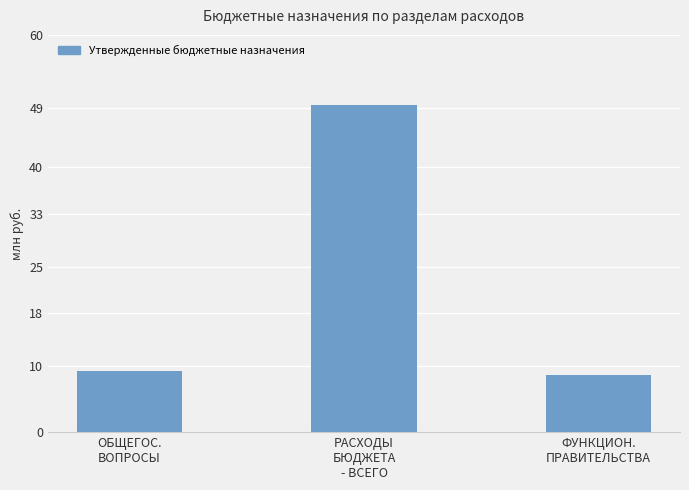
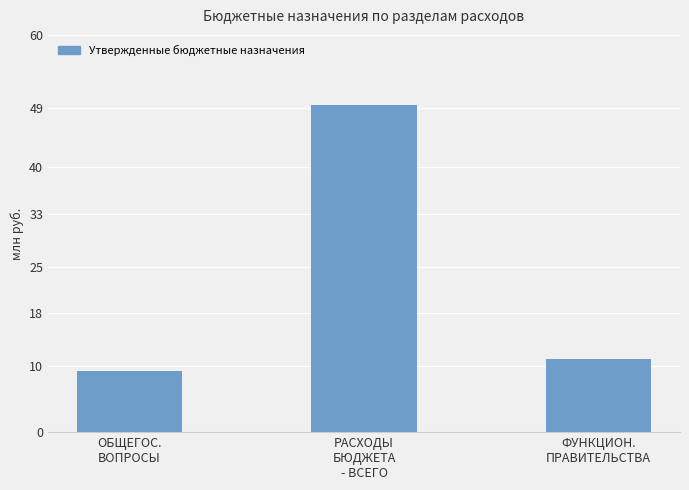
  {
    "ОБЩЕГОС. ВОПРОСЫ": 9,
    "РАСХОДЫ БЮДЖЕТА - ВСЕГО": 49,
-   "ФУНКЦИОН. ПРАВИТЕЛЬСТВА": 9
+   "ФУНКЦИОН. ПРАВИТЕЛЬСТВА": 11
  }
